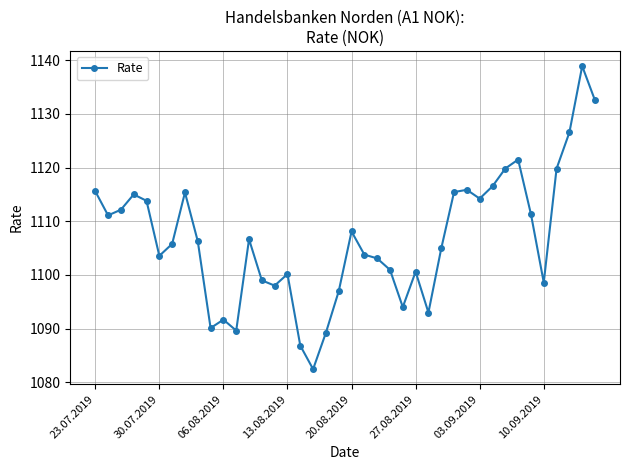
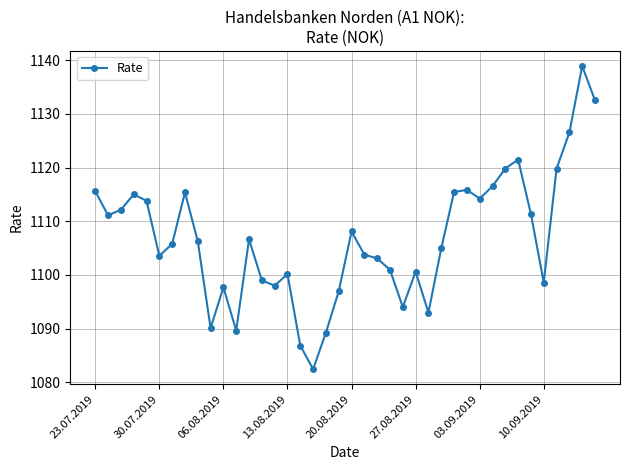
  {
    "23.07.2019": 1116,
    "30.07.2019": 1104,
-   "06.08.2019": 1092,
+   "06.08.2019": 1098,
    "13.08.2019": 1100,
    "20.08.2019": 1108,
    "27.08.2019": 1101,
    "03.09.2019": 1114,
    "10.09.2019": 1099
  }
